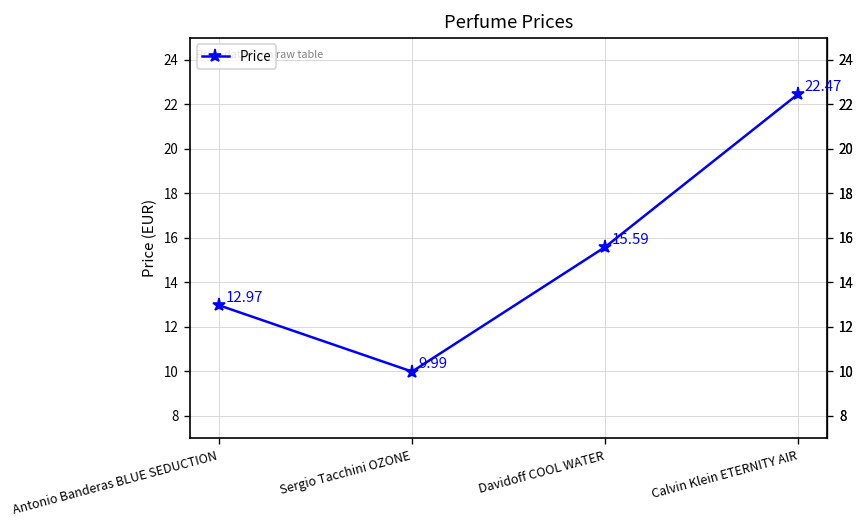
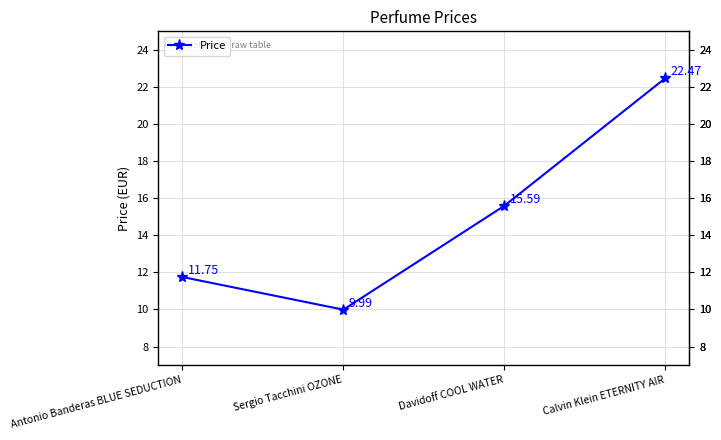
  {
-   "Antonio Banderas BLUE SEDUCTION": 12.97,
+   "Antonio Banderas BLUE SEDUCTION": 11.75,
    "Sergio Tacchini OZONE": 9.99,
    "Davidoff COOL WATER": 15.59,
    "Calvin Klein ETERNITY AIR": 22.47
  }
